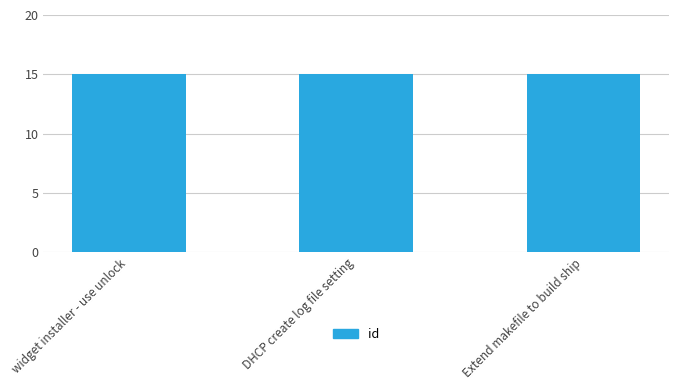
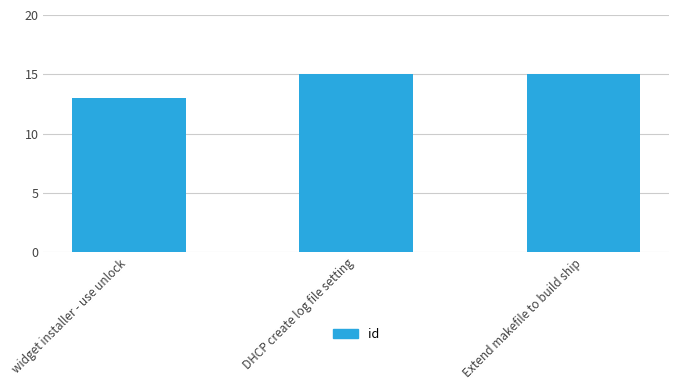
  {
-   "widget installer - use unlock": 15,
+   "widget installer - use unlock": 13,
    "DHCP create log file setting": 15,
    "Extend makefile to build ship": 15
  }
